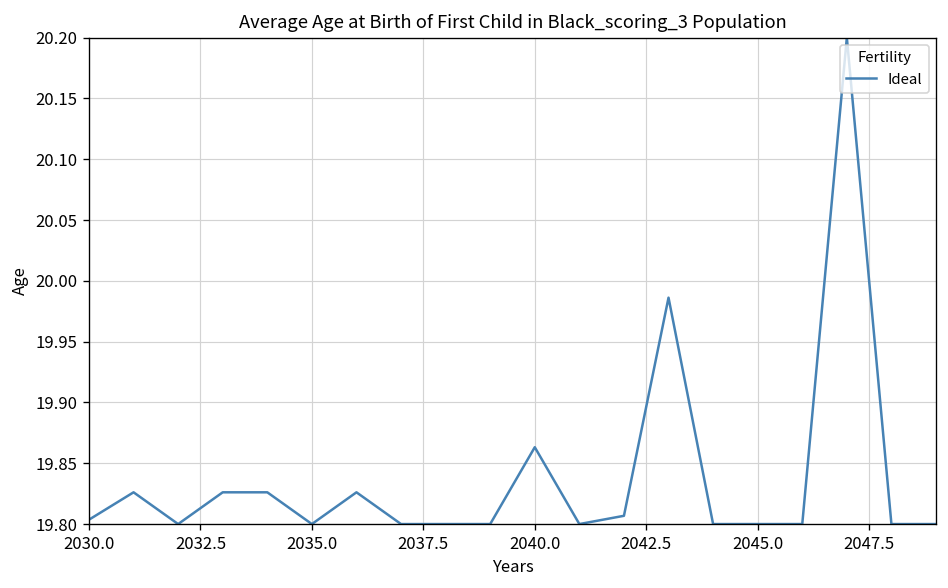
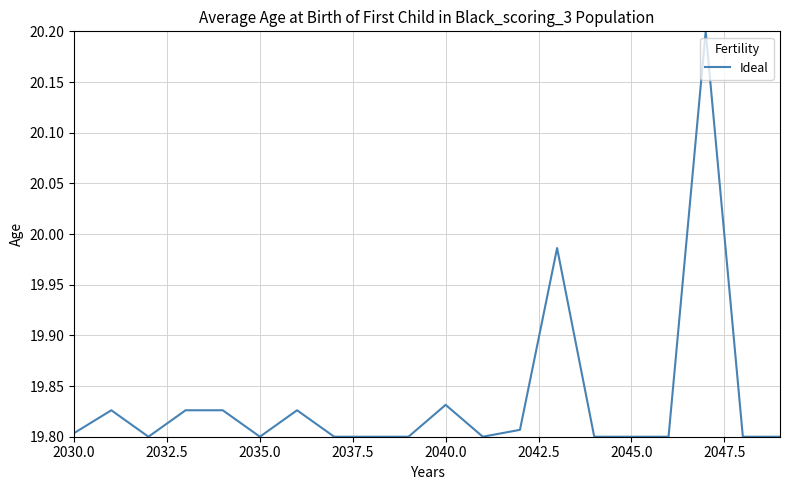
  {
    "2030.0": 19.804,
    "2035.0": 19.800,
-   "2040.0": 19.863,
+   "2040.0": 19.831,
    "2045.0": 19.800
  }
